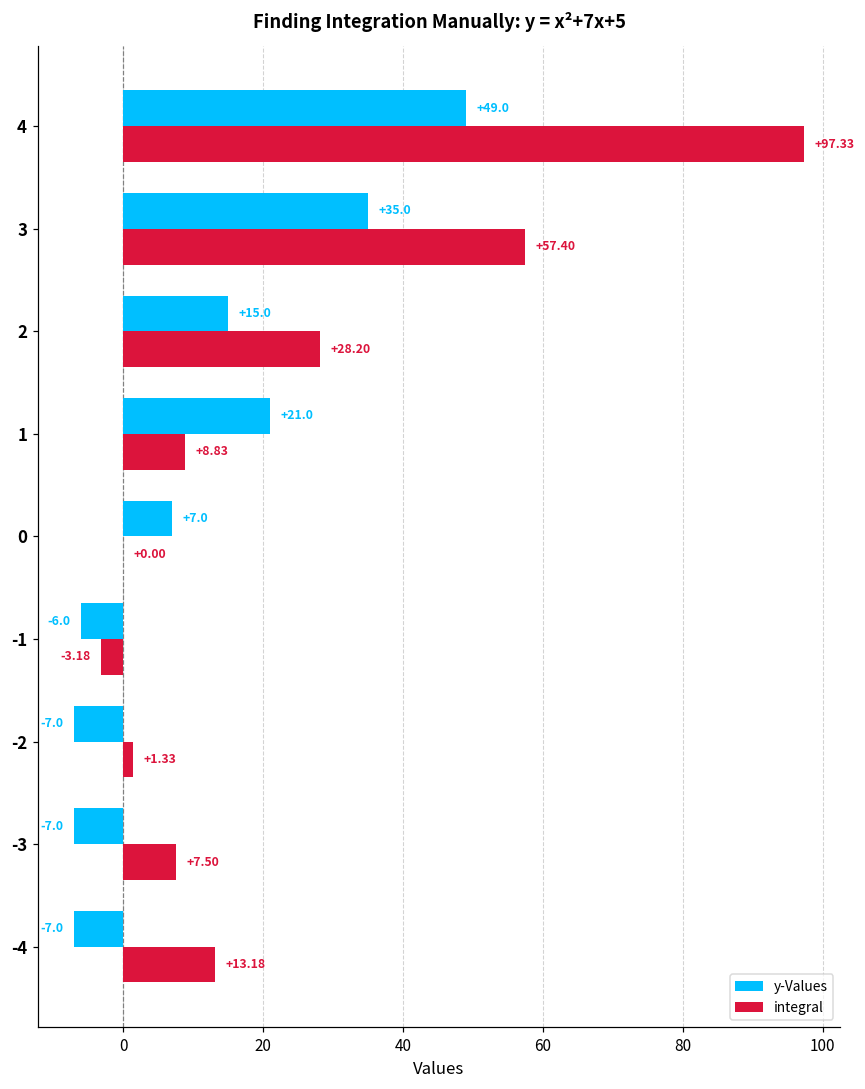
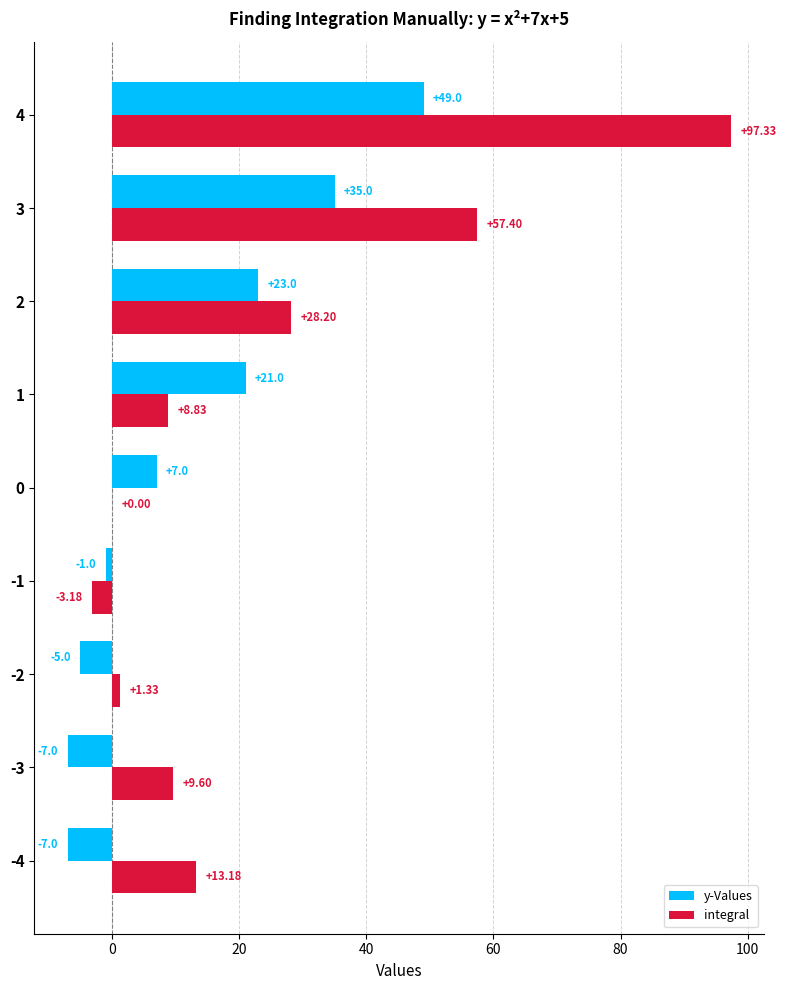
  {
    "y-Values": {
      "4": "+49.0",
      "3": "+35.0",
-     "2": "+15.0",
+     "2": "+23.0",
      "1": "+21.0",
      "0": "+7.0",
-     "-1": "-6.0",
-     "-2": "-7.0",
+     "-1": "-1.0",
+     "-2": "-5.0",
      "-3": "-7.0",
      "-4": "-7.0"
    },
    "integral": {
      "4": "+97.33",
      "3": "+57.40",
      "2": "+28.20",
      "1": "+8.83",
      "0": "+0.00",
      "-1": "-3.18",
      "-2": "+1.33",
-     "-3": "+7.50",
+     "-3": "+9.60",
      "-4": "+13.18"
    }
  }
